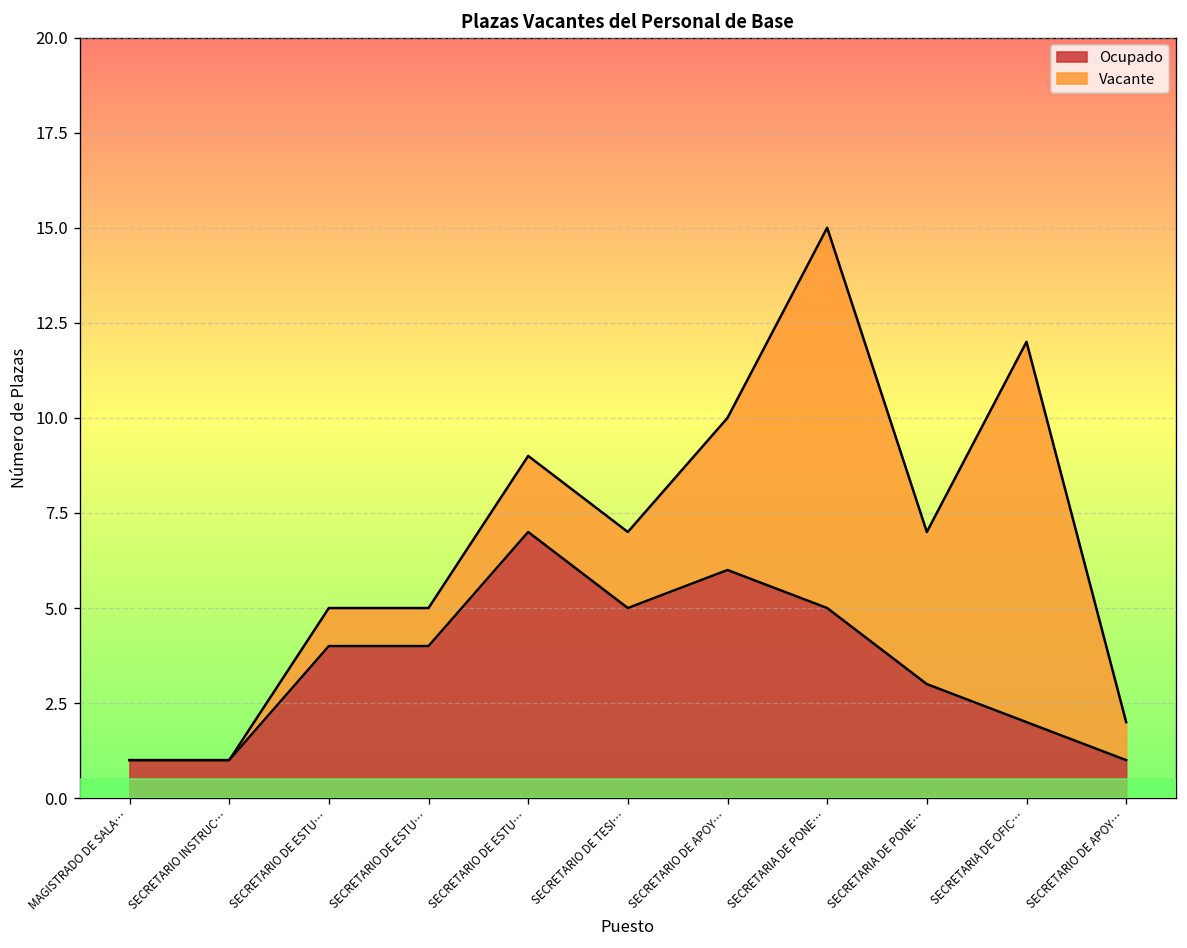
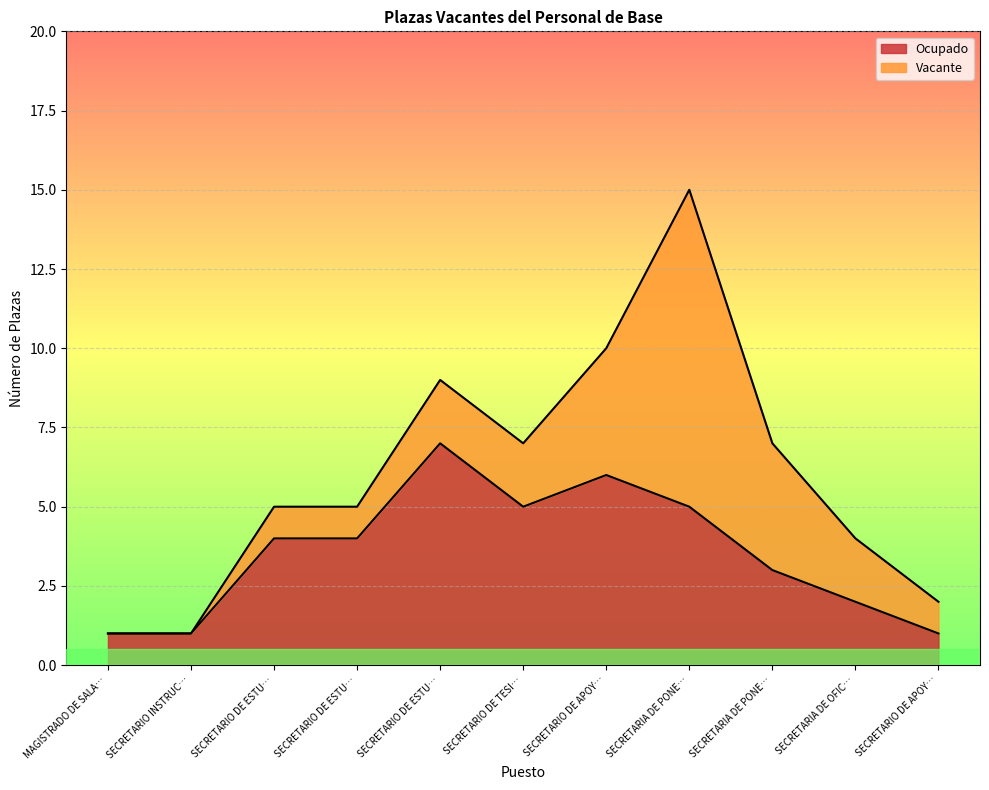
  {
    "Ocupado": {
      "SECRETARIO DE TESI…": 5,
      "SECRETARIA DE OFIC…": 2
    },
    "Vacante": {
      "SECRETARIO DE TESI…": 2,
-     "SECRETARIA DE OFIC…": 10
+     "SECRETARIA DE OFIC…": 2
    }
  }
